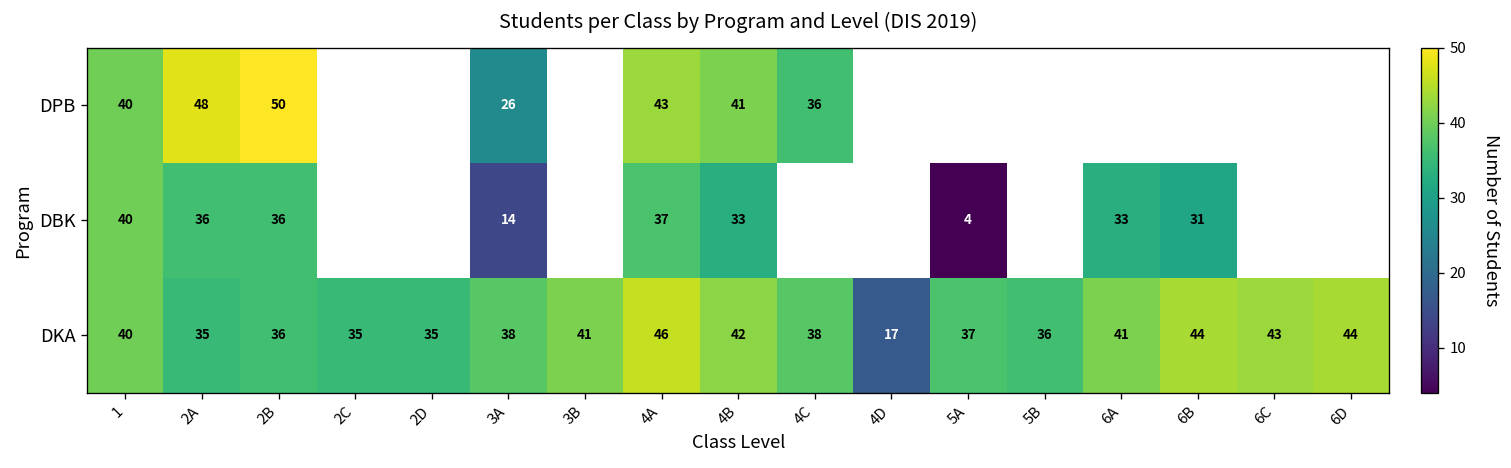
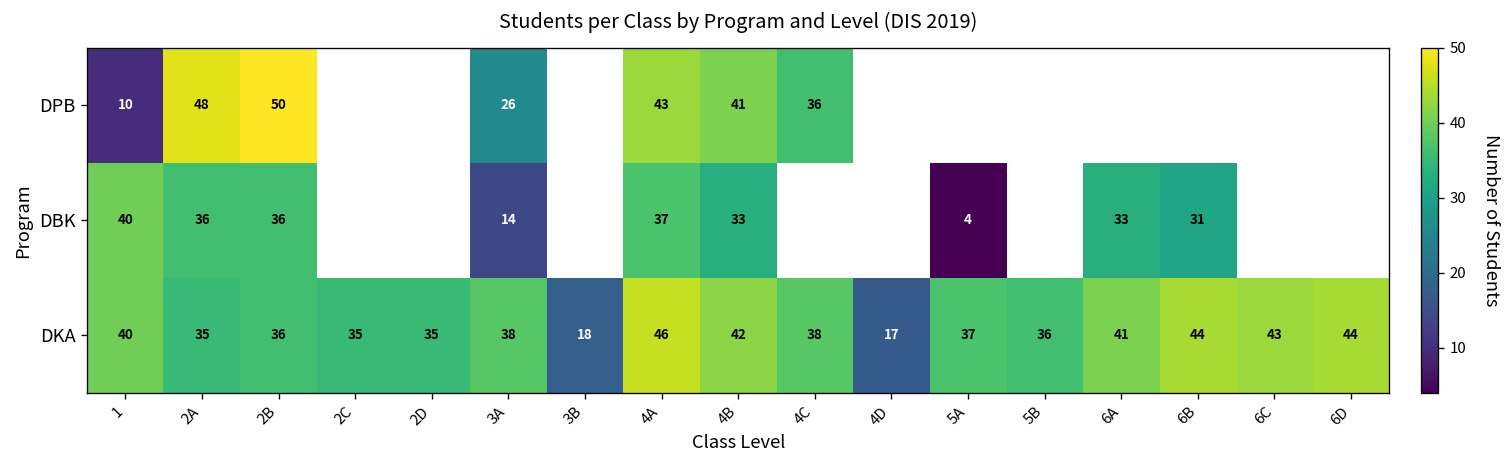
  {
    "DPB": {
-     "1": 40,
+     "1": 10,
      "2A": 48,
      "2B": 50,
      "3A": 26,
      "4A": 43,
      "4B": 41,
      "4C": 36
    },
    "DBK": {
      "1": 40,
      "2A": 36,
      "2B": 36,
      "3A": 14,
      "4A": 37,
      "4B": 33,
      "5A": 4,
      "6A": 33,
      "6B": 31
    },
    "DKA": {
      "1": 40,
      "2A": 35,
      "2B": 36,
      "2C": 35,
      "2D": 35,
      "3A": 38,
-     "3B": 41,
+     "3B": 18,
      "4A": 46,
      "4B": 42,
      "4C": 38,
      "4D": 17,
      "5A": 37,
      "5B": 36,
      "6A": 41,
      "6B": 44,
      "6C": 43,
      "6D": 44
    }
  }
